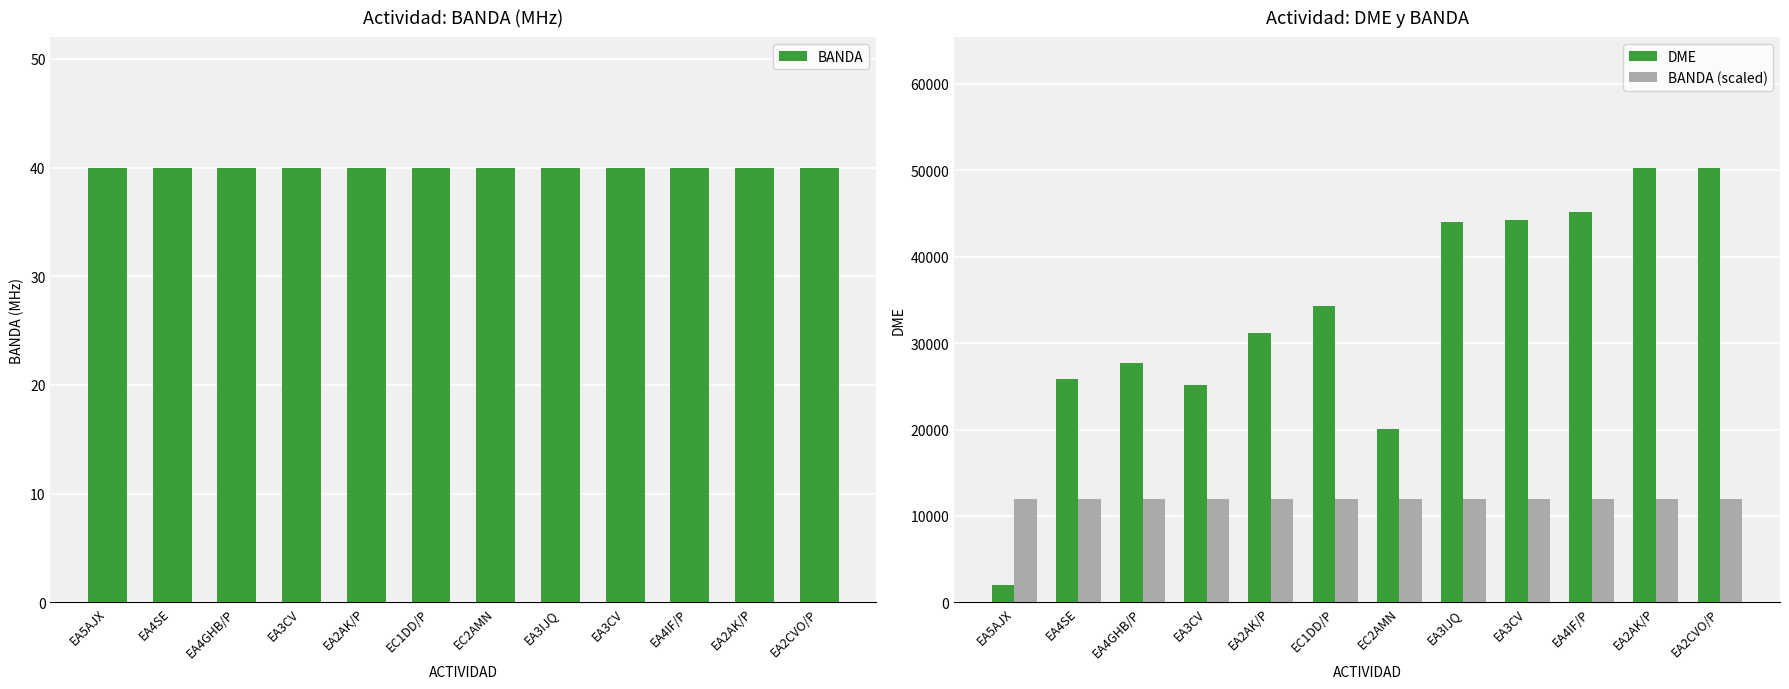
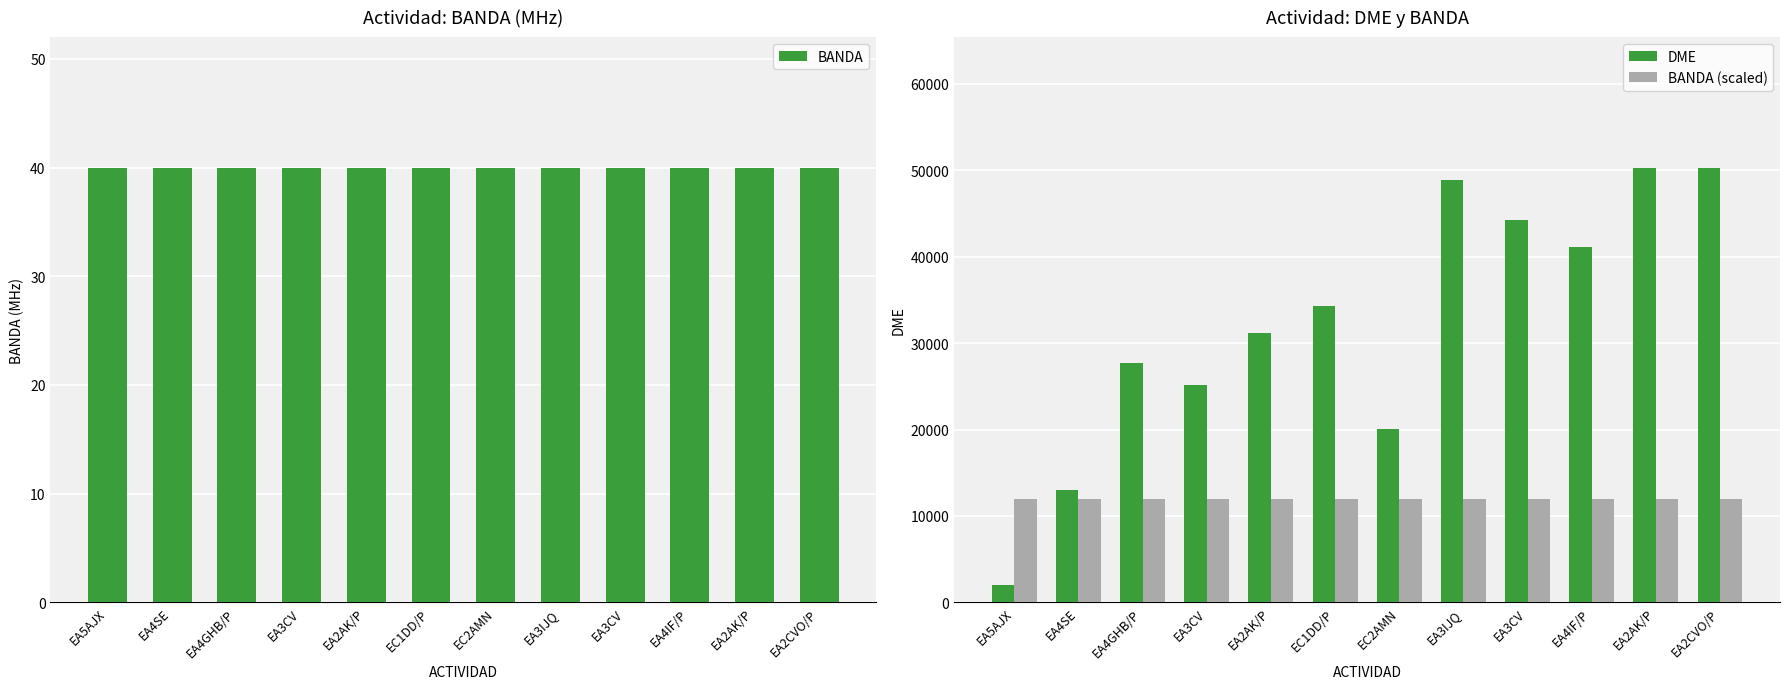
  {
    "Actividad: BANDA (MHz)": {
      "EA5AJX": 40.0,
      "EA4SE": 40.0,
      "EA4GHB/P": 40.0,
      "EC1DD/P": 40.0,
      "EC2AMN": 40.0,
      "EA3IJQ": 40.0,
      "EA4IF/P": 40.0,
      "EA2CVO/P": 40.0
    },
    "Actividad: DME y BANDA": {
      "DME": {
        "EA5AJX": 2000,
-       "EA4SE": 26000,
+       "EA4SE": 13000,
        "EA4GHB/P": 28000,
        "EC1DD/P": 34000,
        "EC2AMN": 20000,
-       "EA3IJQ": 44000,
-       "EA4IF/P": 45000,
+       "EA3IJQ": 49000,
+       "EA4IF/P": 41000,
        "EA2CVO/P": 50000
      },
      "BANDA (scaled)": {
        "EA5AJX": 12000,
        "EA4SE": 12000,
        "EA4GHB/P": 12000,
        "EC1DD/P": 12000,
        "EC2AMN": 12000,
        "EA3IJQ": 12000,
        "EA4IF/P": 12000,
        "EA2CVO/P": 12000
      }
    }
  }
